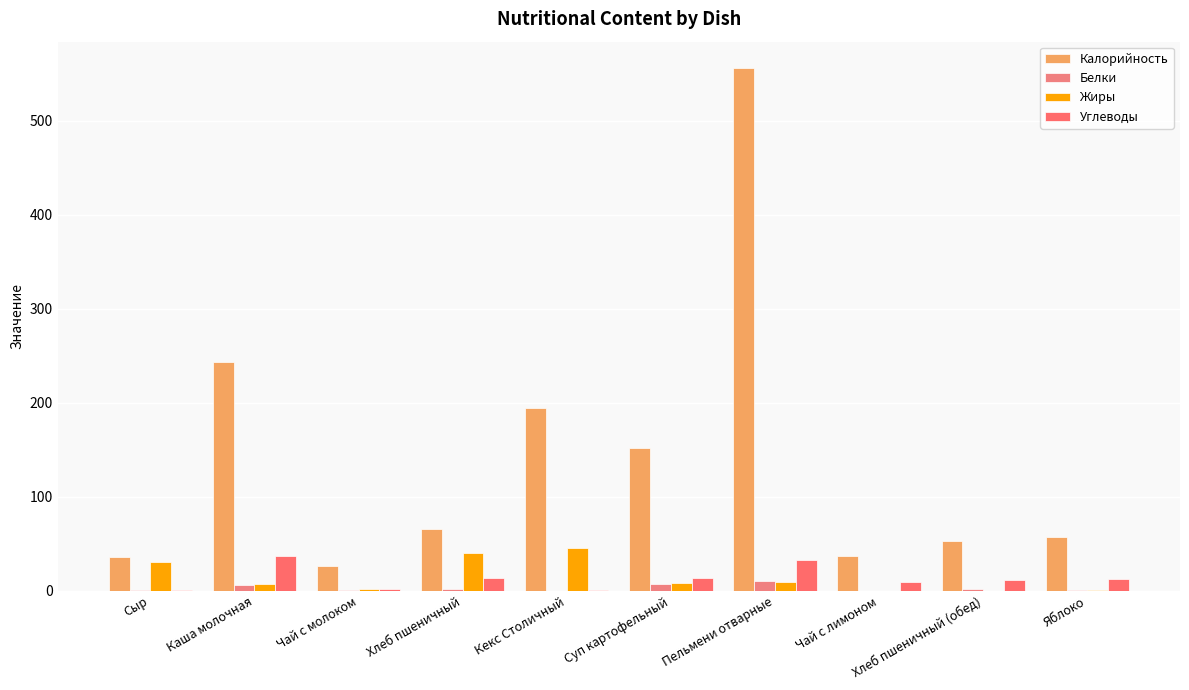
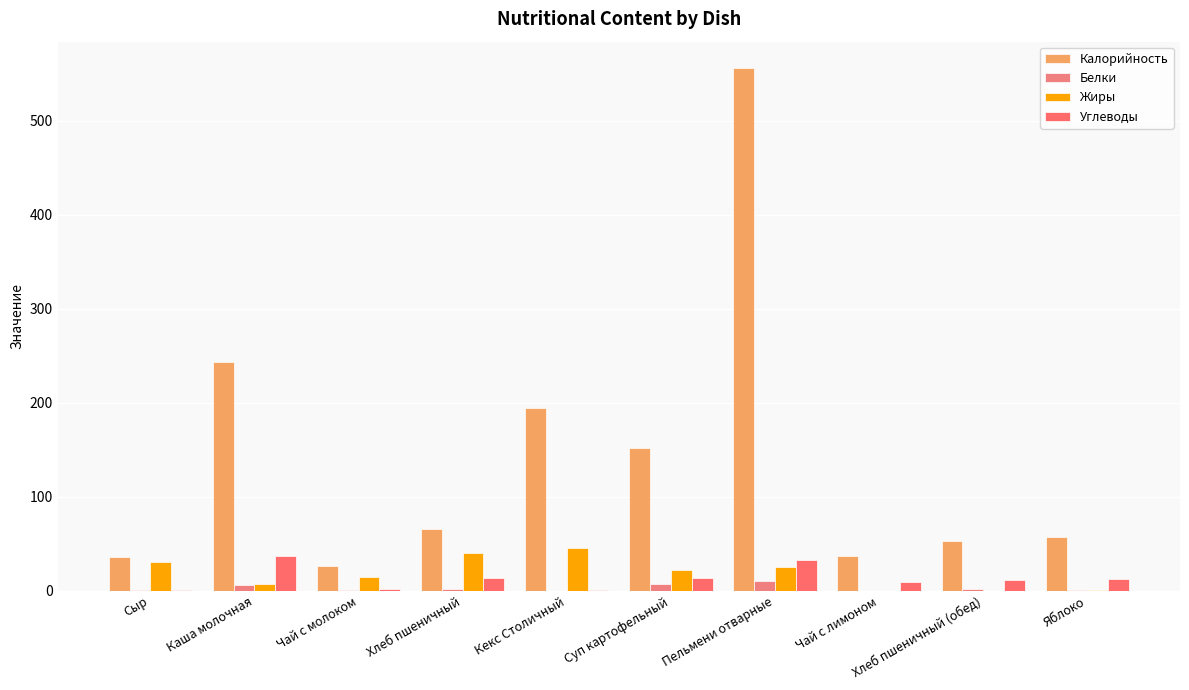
  {
    "Жиры": {
      "Сыр": 30,
      "Каша молочная": 10,
-     "Чай с молоком": 0,
+     "Чай с молоком": 20,
      "Хлеб пшеничный": 40,
      "Кекс Столичный": 50,
-     "Суп картофельный": 10,
-     "Пельмени отварные": 10,
+     "Суп картофельный": 20,
+     "Пельмени отварные": 30,
      "Чай с лимоном": 0
    }
  }
